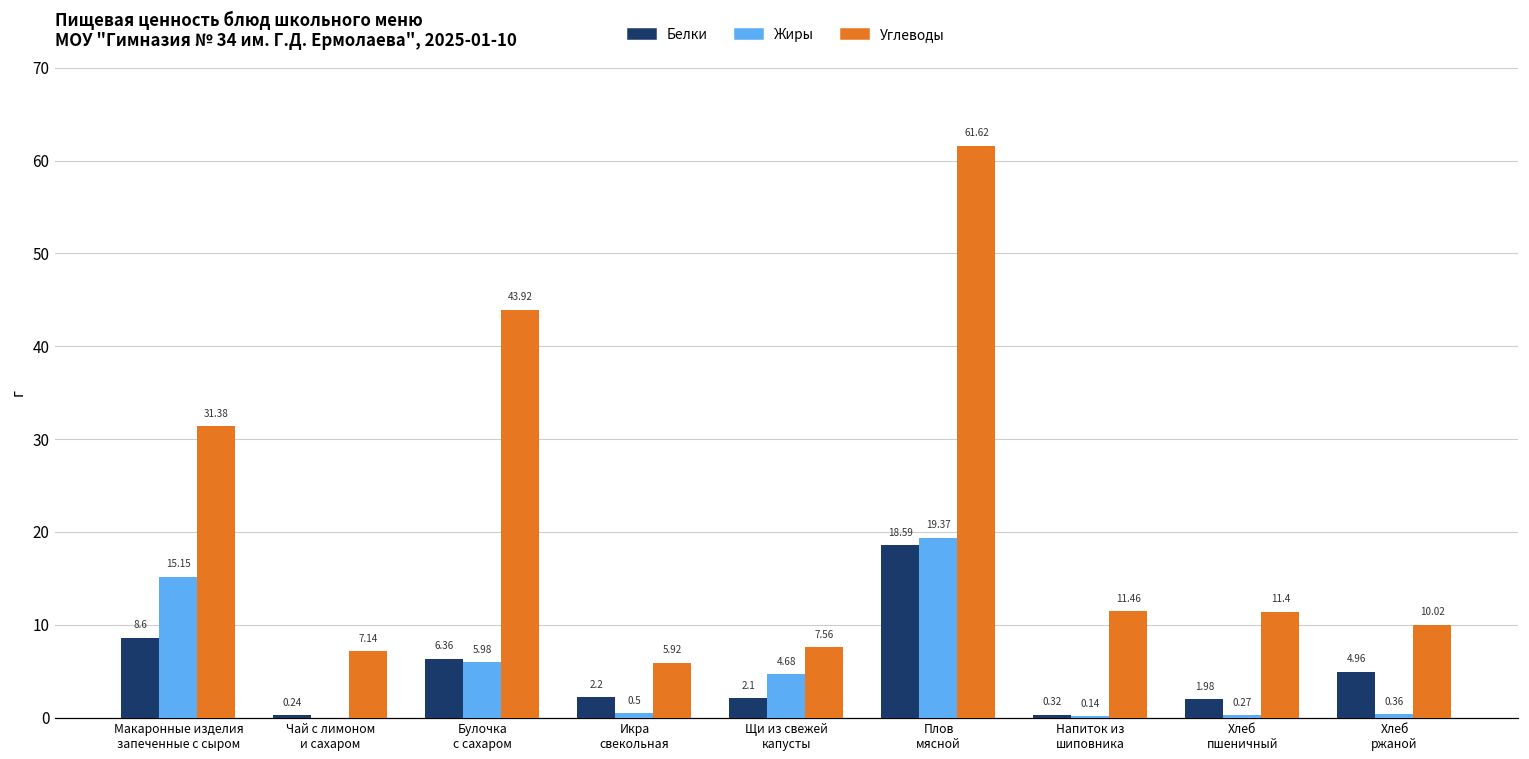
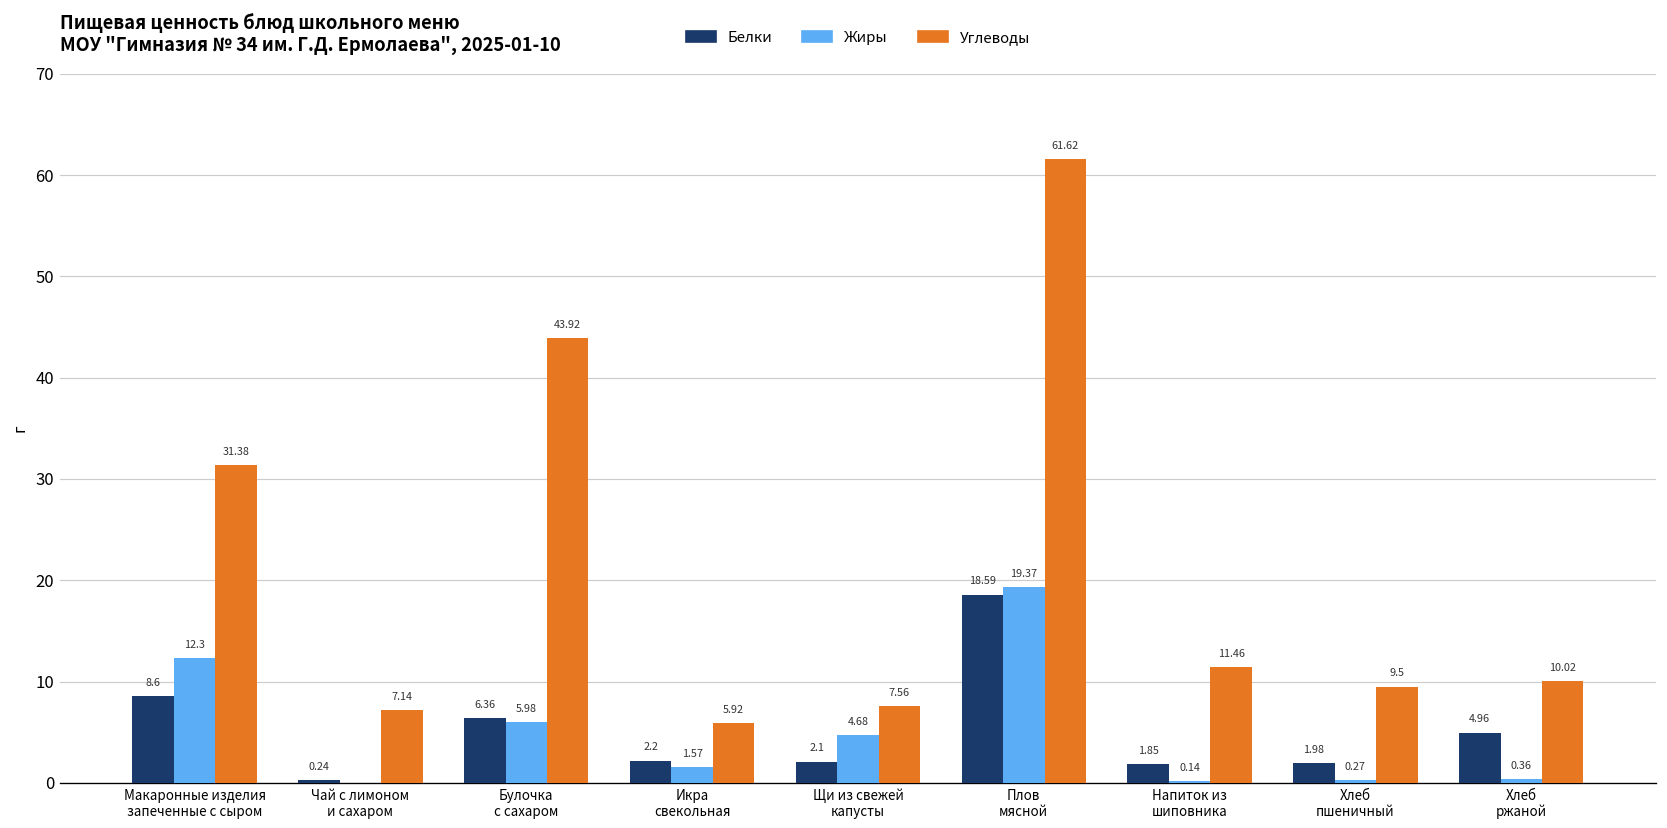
  {
    "Белки": {
      "Макаронные изделия запеченные с сыром": 8.6,
      "Чай с лимоном и сахаром": 0.24,
      "Булочка с сахаром": 6.36,
      "Икра свекольная": 2.2,
      "Щи из свежей капусты": 2.1,
      "Плов мясной": 18.59,
-     "Напиток из шиповника": 0.32,
+     "Напиток из шиповника": 1.85,
      "Хлеб пшеничный": 1.98,
      "Хлеб ржаной": 4.96
    },
    "Жиры": {
-     "Макаронные изделия запеченные с сыром": 15.15,
+     "Макаронные изделия запеченные с сыром": 12.3,
      "Булочка с сахаром": 5.98,
-     "Икра свекольная": 0.5,
+     "Икра свекольная": 1.57,
      "Щи из свежей капусты": 4.68,
      "Плов мясной": 19.37,
      "Напиток из шиповника": 0.14,
      "Хлеб пшеничный": 0.27,
      "Хлеб ржаной": 0.36
    },
    "Углеводы": {
      "Макаронные изделия запеченные с сыром": 31.38,
      "Чай с лимоном и сахаром": 7.14,
      "Булочка с сахаром": 43.92,
      "Икра свекольная": 5.92,
      "Щи из свежей капусты": 7.56,
      "Плов мясной": 61.62,
      "Напиток из шиповника": 11.46,
-     "Хлеб пшеничный": 11.4,
+     "Хлеб пшеничный": 9.5,
      "Хлеб ржаной": 10.02
    }
  }
